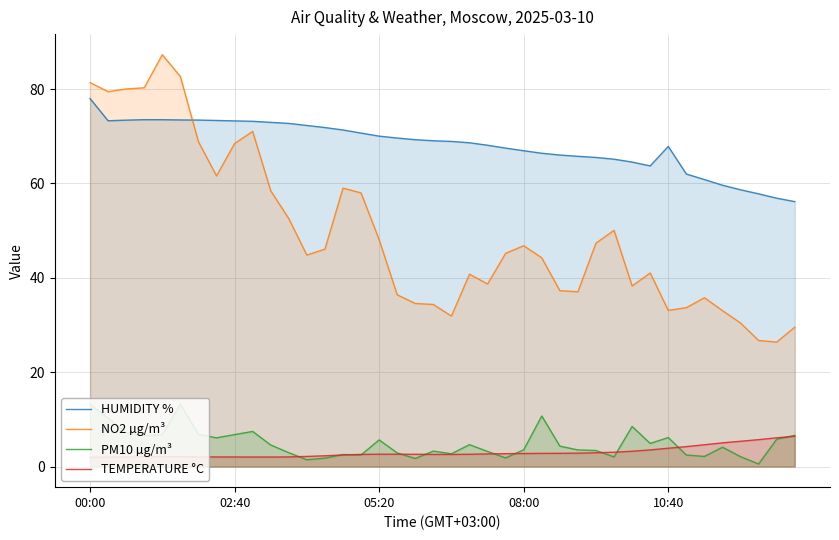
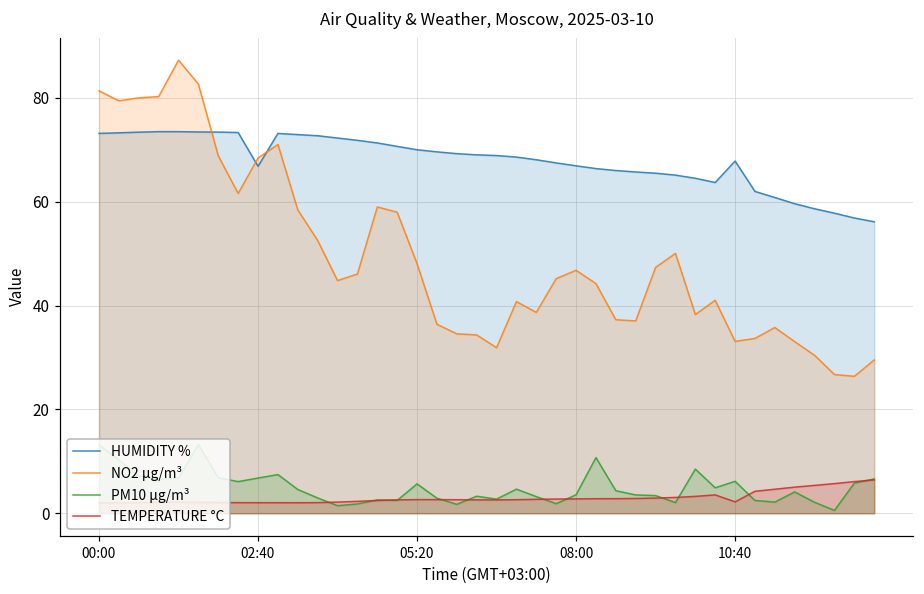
  {
    "HUMIDITY %": {
-     "00:00": 78,
-     "02:40": 73,
+     "00:00": 73,
+     "02:40": 67,
      "05:20": 70,
      "08:00": 67,
      "10:40": 68
    },
    "NO2 µg/m³": {
      "00:00": 81,
      "02:40": 68,
      "05:20": 48,
      "08:00": 47,
      "10:40": 33
    },
    "PM10 µg/m³": {
      "02:40": 7,
      "05:20": 6,
      "08:00": 4,
      "10:40": 6
    },
    "TEMPERATURE °C": {
      "02:40": 2,
      "05:20": 3,
      "08:00": 3,
-     "10:40": 4
+     "10:40": 2
    }
  }
